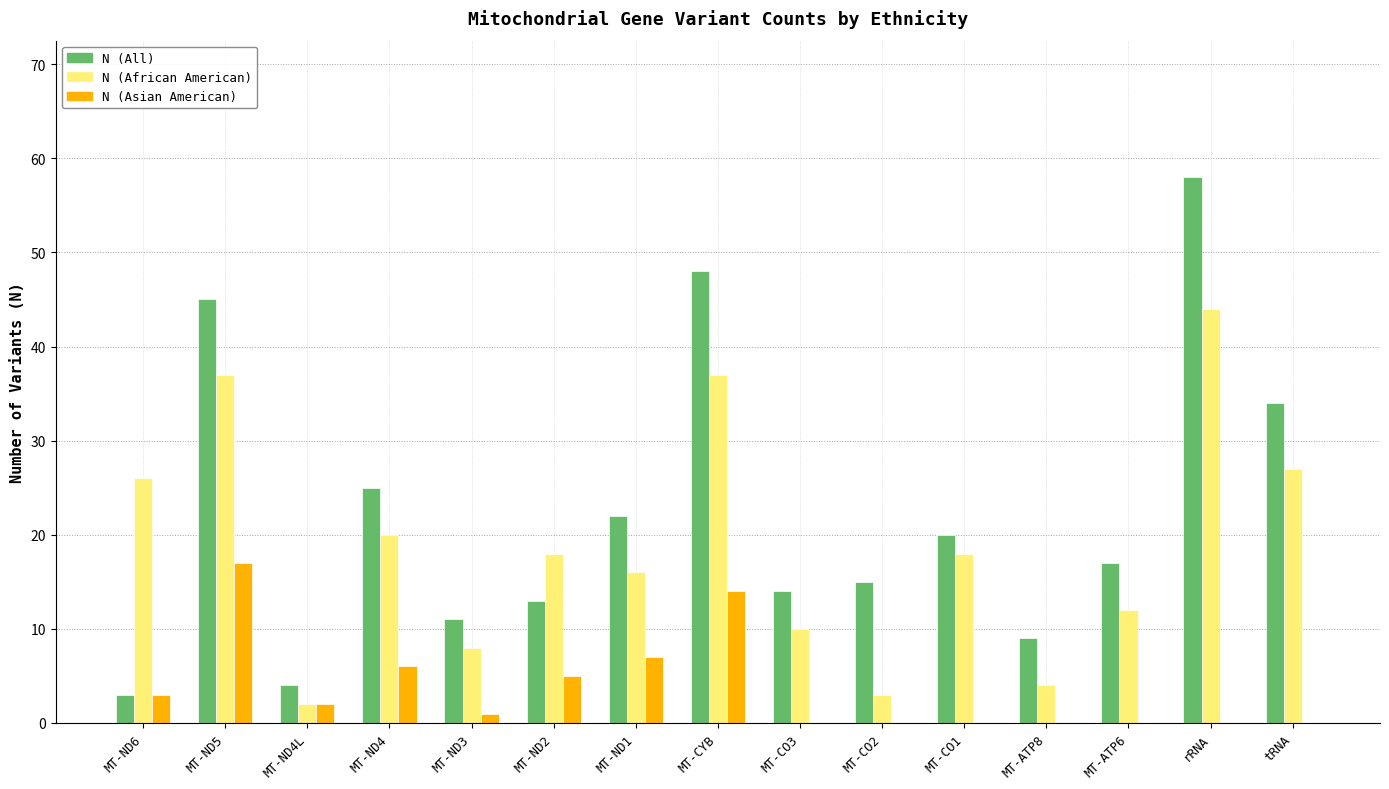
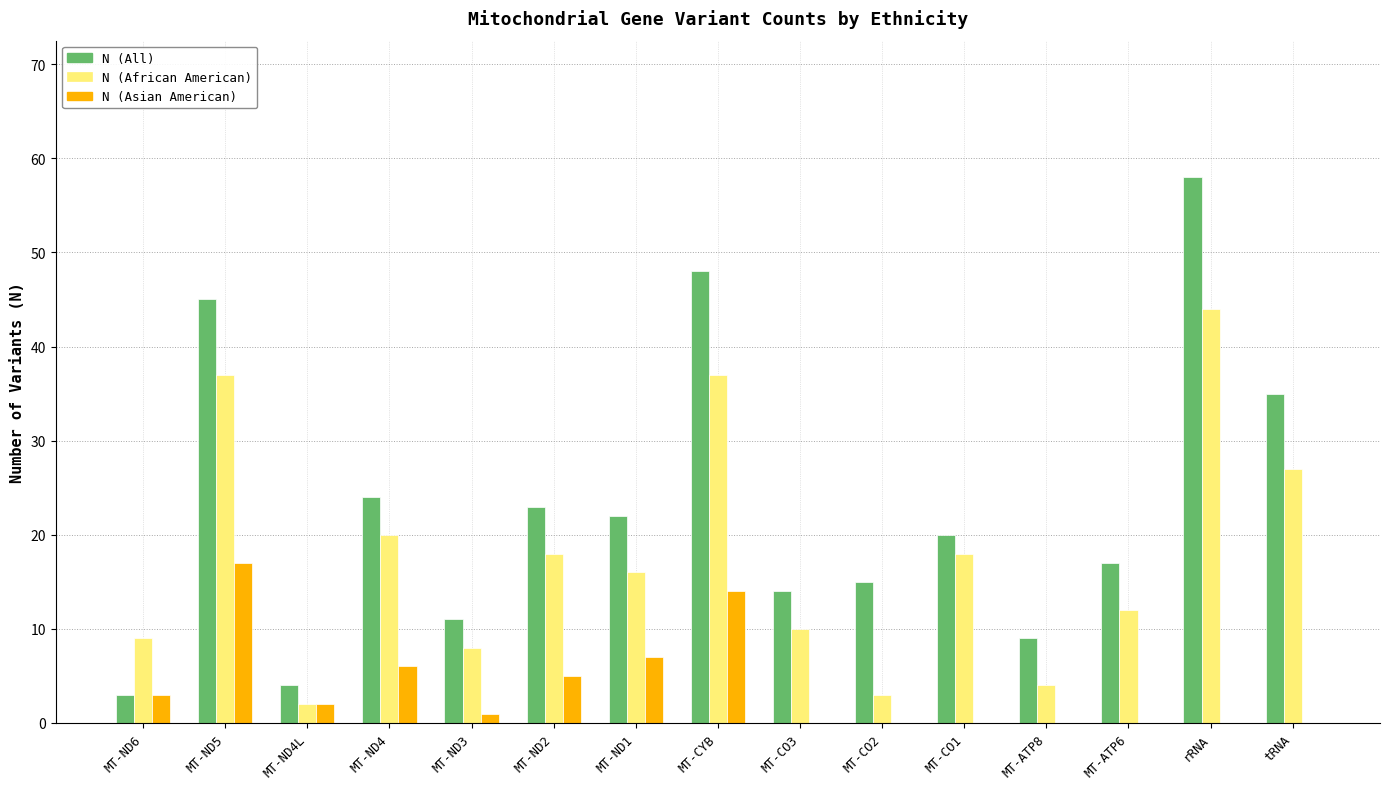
  {
    "N (All)": {
      "MT-ND6": 3,
      "MT-ND5": 45,
      "MT-ND4L": 4,
-     "MT-ND4": 25,
+     "MT-ND4": 24,
      "MT-ND3": 11,
-     "MT-ND2": 13,
+     "MT-ND2": 23,
      "MT-ND1": 22,
      "MT-CYB": 48,
      "MT-CO3": 14,
      "MT-CO2": 15,
      "MT-CO1": 20,
      "MT-ATP8": 9,
      "MT-ATP6": 17,
      "rRNA": 58,
-     "tRNA": 34
+     "tRNA": 35
    },
    "N (African American)": {
-     "MT-ND6": 26,
+     "MT-ND6": 9,
      "MT-ND5": 37,
      "MT-ND4L": 2,
      "MT-ND4": 20,
      "MT-ND3": 8,
      "MT-ND2": 18,
      "MT-ND1": 16,
      "MT-CYB": 37,
      "MT-CO3": 10,
      "MT-CO2": 3,
      "MT-CO1": 18,
      "MT-ATP8": 4,
      "MT-ATP6": 12,
      "rRNA": 44,
      "tRNA": 27
    },
    "N (Asian American)": {
      "MT-ND6": 3,
      "MT-ND5": 17,
      "MT-ND4L": 2,
      "MT-ND4": 6,
      "MT-ND3": 1,
      "MT-ND2": 5,
      "MT-ND1": 7,
      "MT-CYB": 14,
      "MT-CO3": 0,
      "MT-CO2": 0,
      "MT-CO1": 0,
      "MT-ATP8": 0,
      "MT-ATP6": 0,
      "rRNA": 0,
      "tRNA": 0
    }
  }
